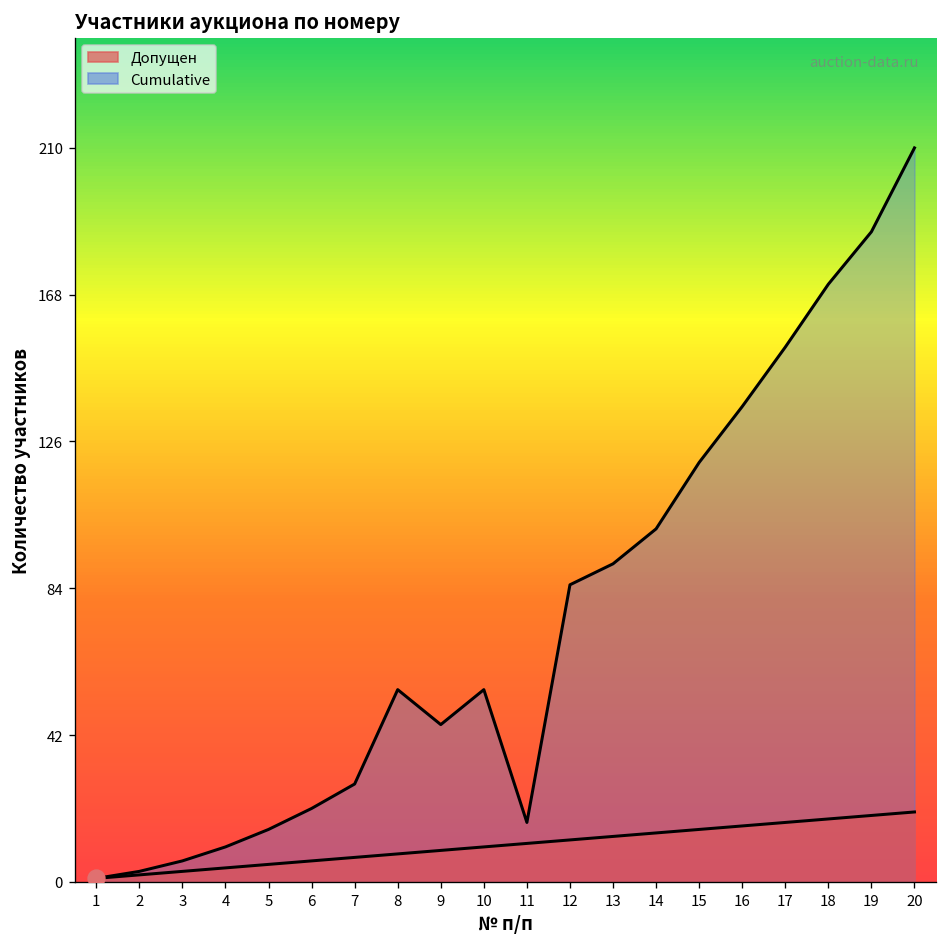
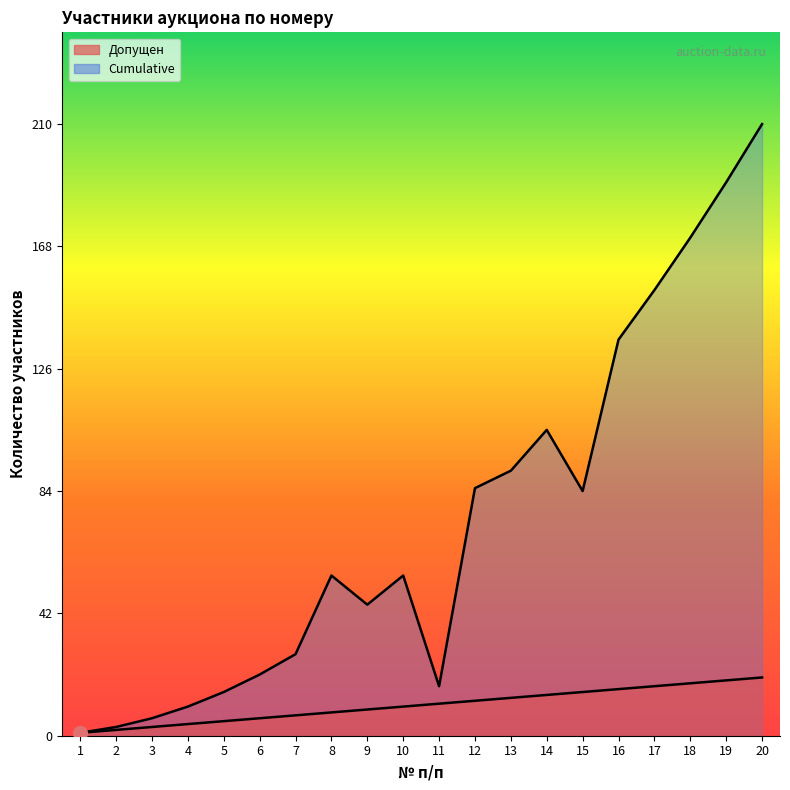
  {
    "Cumulative": {
      "2": 3,
      "3": 6,
      "4": 10,
      "5": 15,
      "6": 21,
      "7": 28,
      "8": 55,
      "9": 45,
      "10": 55,
      "11": 17,
      "12": 85,
      "13": 91,
-     "14": 101,
-     "15": 120,
+     "14": 105,
+     "15": 84,
      "16": 136,
      "17": 153,
      "18": 171,
-     "19": 186,
+     "19": 190,
      "20": 210
    }
  }
